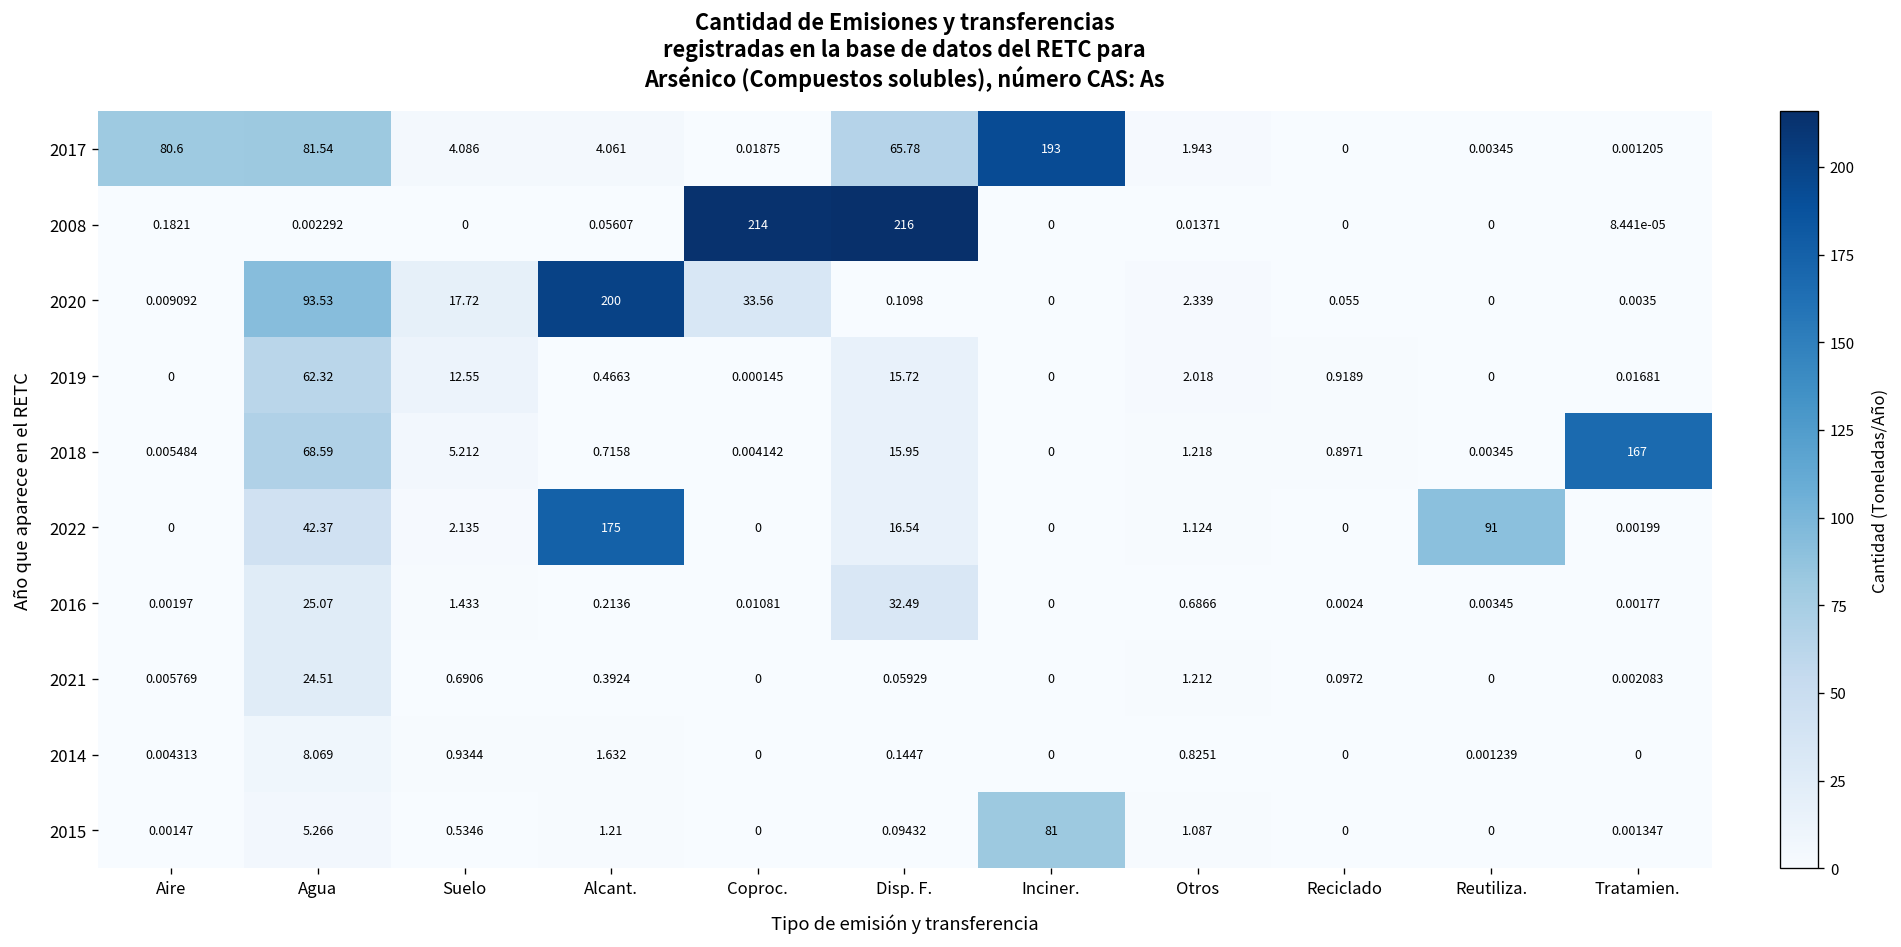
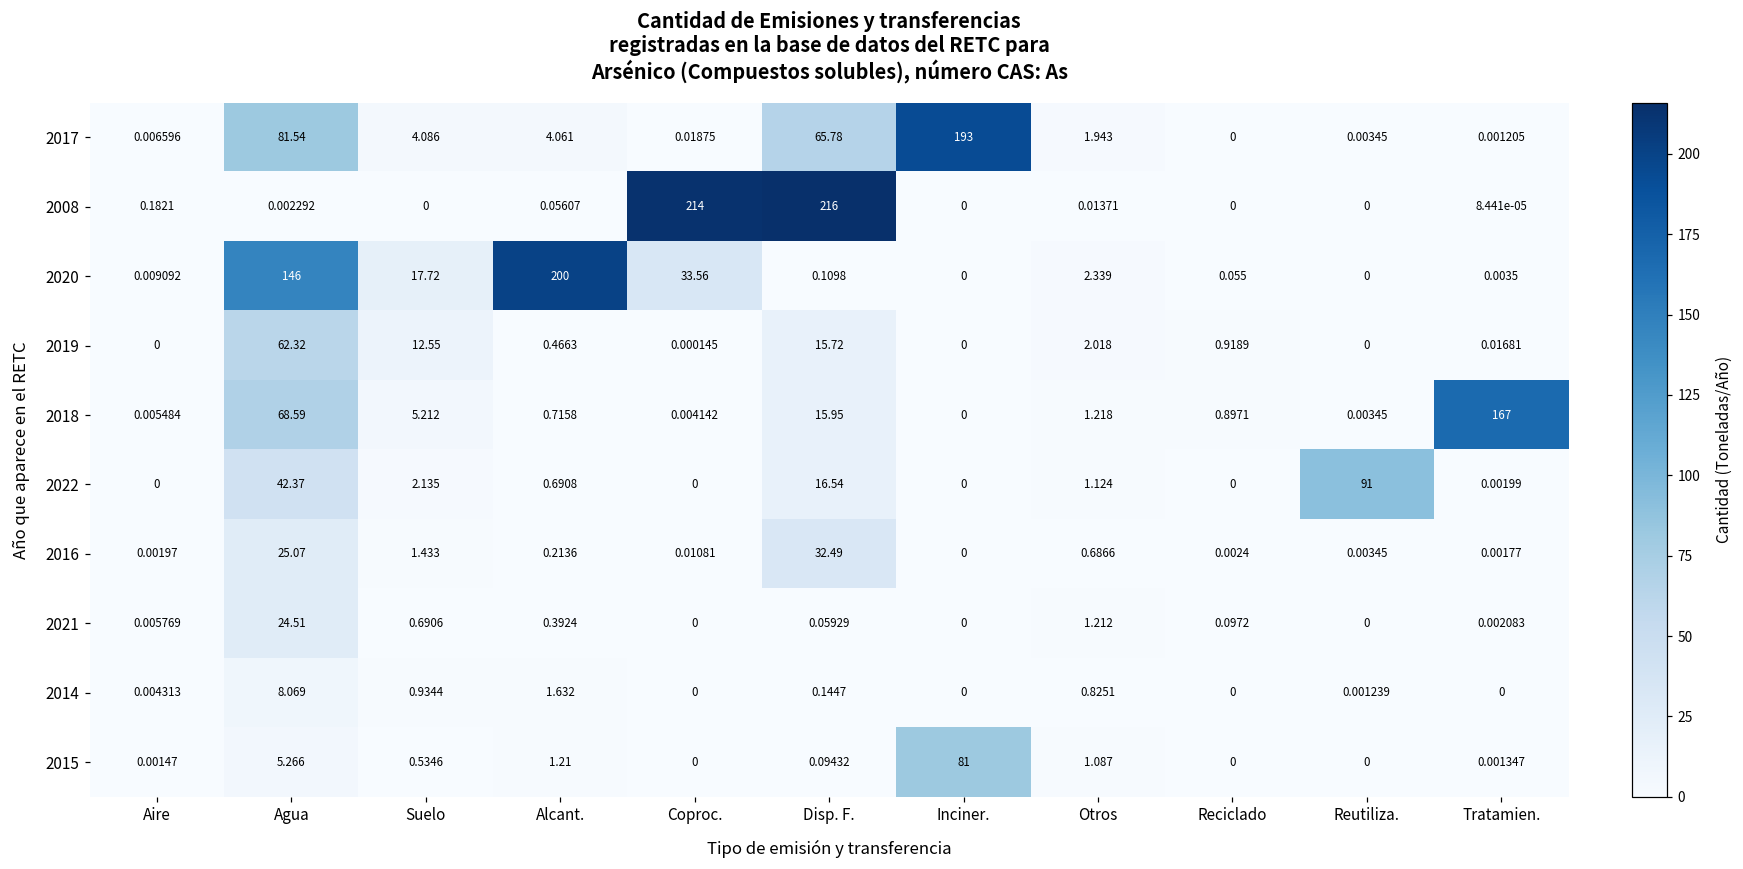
  {
    "2017": {
-     "Aire": "80.6",
+     "Aire": "0.006596",
      "Agua": "81.54",
      "Suelo": "4.086",
      "Alcant.": "4.061",
      "Coproc.": "0.01875",
      "Disp. F.": "65.78",
      "Inciner.": "193",
      "Otros": "1.943",
      "Reciclado": "0",
      "Reutiliza.": "0.00345",
      "Tratamien.": "0.001205"
    },
    "2008": {
      "Aire": "0.1821",
      "Agua": "0.002292",
      "Suelo": "0",
      "Alcant.": "0.05607",
      "Coproc.": "214",
      "Disp. F.": "216",
      "Inciner.": "0",
      "Otros": "0.01371",
      "Reciclado": "0",
      "Reutiliza.": "0",
      "Tratamien.": "8.441e-05"
    },
    "2020": {
      "Aire": "0.009092",
-     "Agua": "93.53",
+     "Agua": "146",
      "Suelo": "17.72",
      "Alcant.": "200",
      "Coproc.": "33.56",
      "Disp. F.": "0.1098",
      "Inciner.": "0",
      "Otros": "2.339",
      "Reciclado": "0.055",
      "Reutiliza.": "0",
      "Tratamien.": "0.0035"
    },
    "2019": {
      "Aire": "0",
      "Agua": "62.32",
      "Suelo": "12.55",
      "Alcant.": "0.4663",
      "Coproc.": "0.000145",
      "Disp. F.": "15.72",
      "Inciner.": "0",
      "Otros": "2.018",
      "Reciclado": "0.9189",
      "Reutiliza.": "0",
      "Tratamien.": "0.01681"
    },
    "2018": {
      "Aire": "0.005484",
      "Agua": "68.59",
      "Suelo": "5.212",
      "Alcant.": "0.7158",
      "Coproc.": "0.004142",
      "Disp. F.": "15.95",
      "Inciner.": "0",
      "Otros": "1.218",
      "Reciclado": "0.8971",
      "Reutiliza.": "0.00345",
      "Tratamien.": "167"
    },
    "2022": {
      "Aire": "0",
      "Agua": "42.37",
      "Suelo": "2.135",
-     "Alcant.": "175",
+     "Alcant.": "0.6908",
      "Coproc.": "0",
      "Disp. F.": "16.54",
      "Inciner.": "0",
      "Otros": "1.124",
      "Reciclado": "0",
      "Reutiliza.": "91",
      "Tratamien.": "0.00199"
    },
    "2016": {
      "Aire": "0.00197",
      "Agua": "25.07",
      "Suelo": "1.433",
      "Alcant.": "0.2136",
      "Coproc.": "0.01081",
      "Disp. F.": "32.49",
      "Inciner.": "0",
      "Otros": "0.6866",
      "Reciclado": "0.0024",
      "Reutiliza.": "0.00345",
      "Tratamien.": "0.00177"
    },
    "2021": {
      "Aire": "0.005769",
      "Agua": "24.51",
      "Suelo": "0.6906",
      "Alcant.": "0.3924",
      "Coproc.": "0",
      "Disp. F.": "0.05929",
      "Inciner.": "0",
      "Otros": "1.212",
      "Reciclado": "0.0972",
      "Reutiliza.": "0",
      "Tratamien.": "0.002083"
    },
    "2014": {
      "Aire": "0.004313",
      "Agua": "8.069",
      "Suelo": "0.9344",
      "Alcant.": "1.632",
      "Coproc.": "0",
      "Disp. F.": "0.1447",
      "Inciner.": "0",
      "Otros": "0.8251",
      "Reciclado": "0",
      "Reutiliza.": "0.001239",
      "Tratamien.": "0"
    },
    "2015": {
      "Aire": "0.00147",
      "Agua": "5.266",
      "Suelo": "0.5346",
      "Alcant.": "1.21",
      "Coproc.": "0",
      "Disp. F.": "0.09432",
      "Inciner.": "81",
      "Otros": "1.087",
      "Reciclado": "0",
      "Reutiliza.": "0",
      "Tratamien.": "0.001347"
    }
  }
